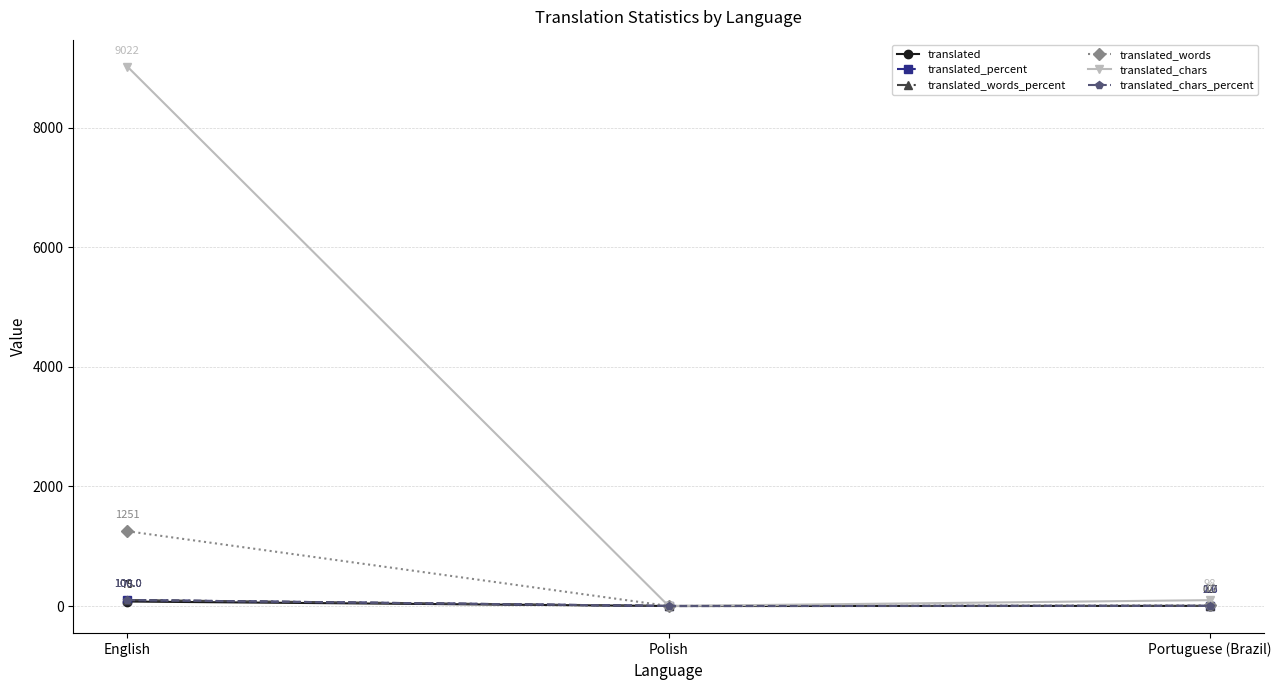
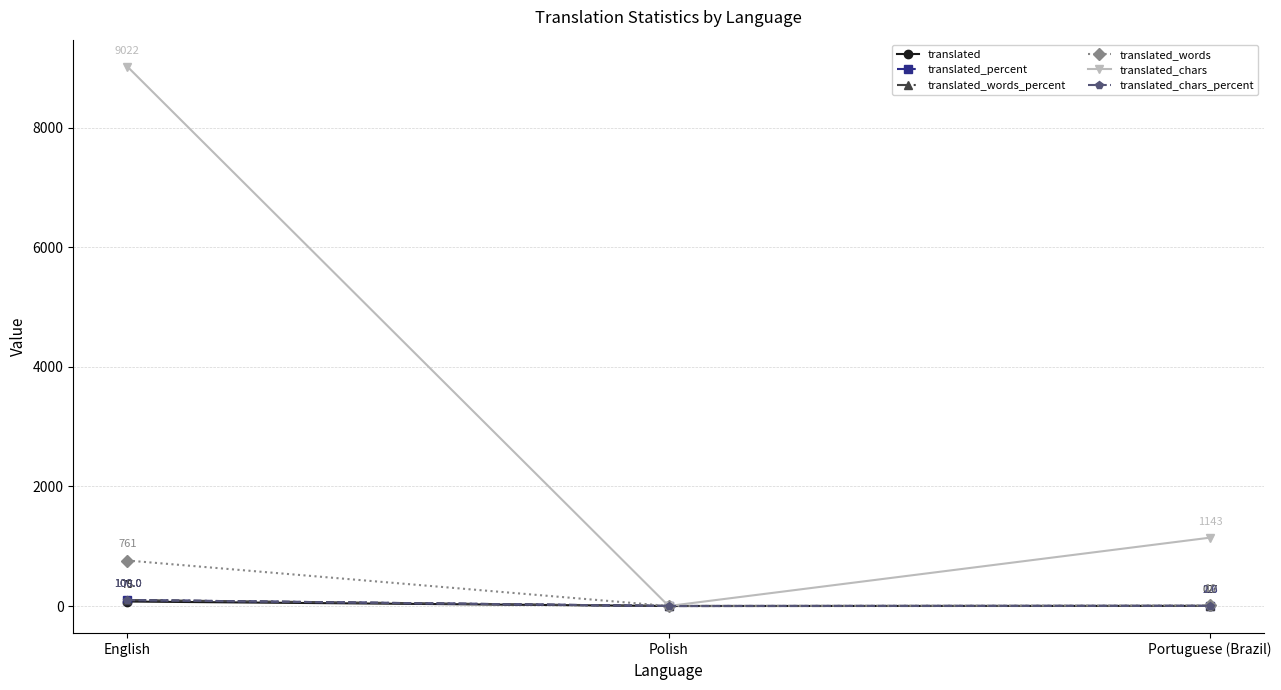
  {
    "translated_words": {
-     "English": 1251
+     "English": 761
    },
    "translated_chars": {
      "English": 9022,
-     "Portuguese (Brazil)": 98
+     "Portuguese (Brazil)": 1143
    }
  }
